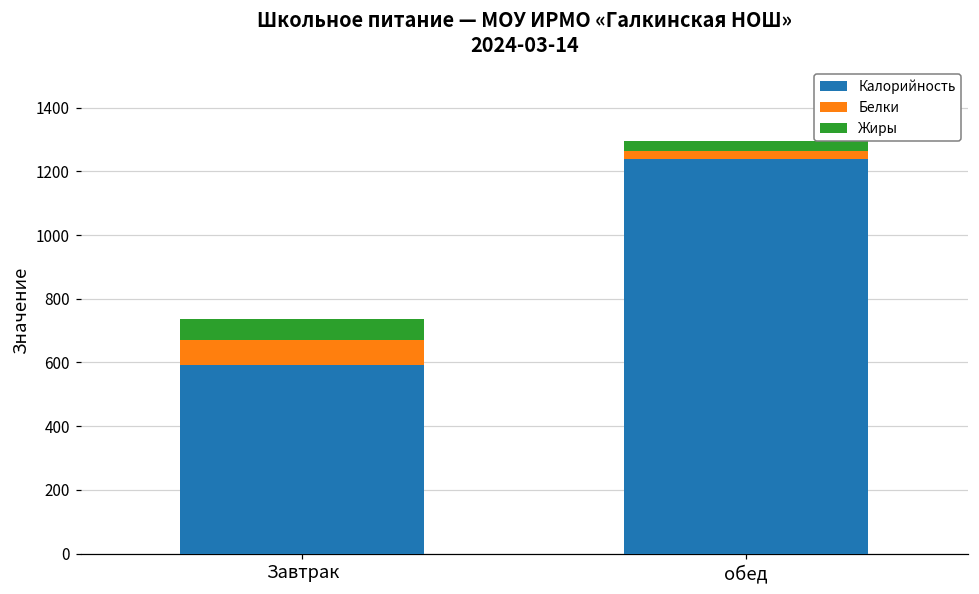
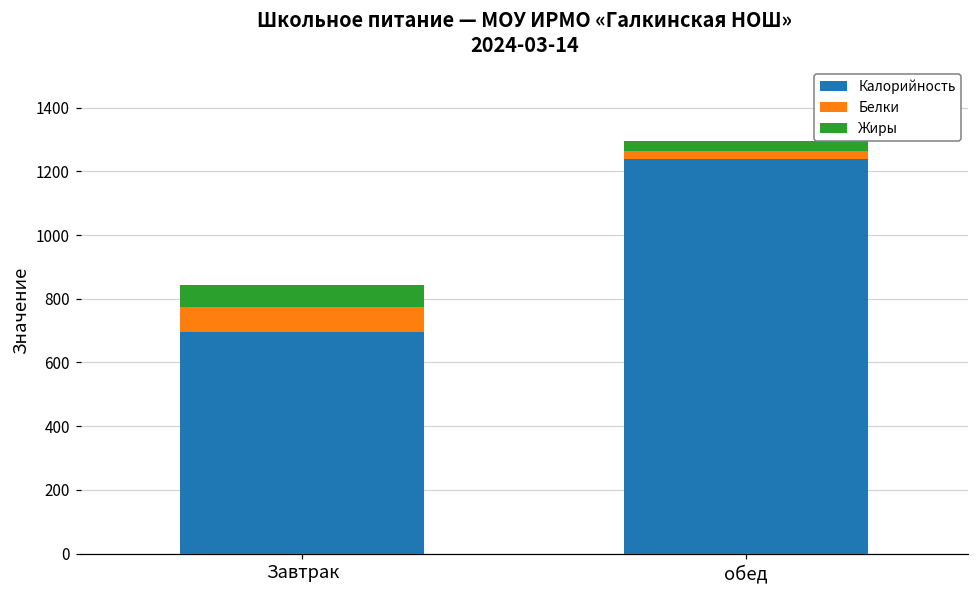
  {
    "Калорийность": {
-     "Завтрак": 590,
+     "Завтрак": 700,
      "обед": 1240
    },
    "Белки": {
      "Завтрак": 80,
      "обед": 30
    },
    "Жиры": {
      "Завтрак": 70,
      "обед": 30
    }
  }
